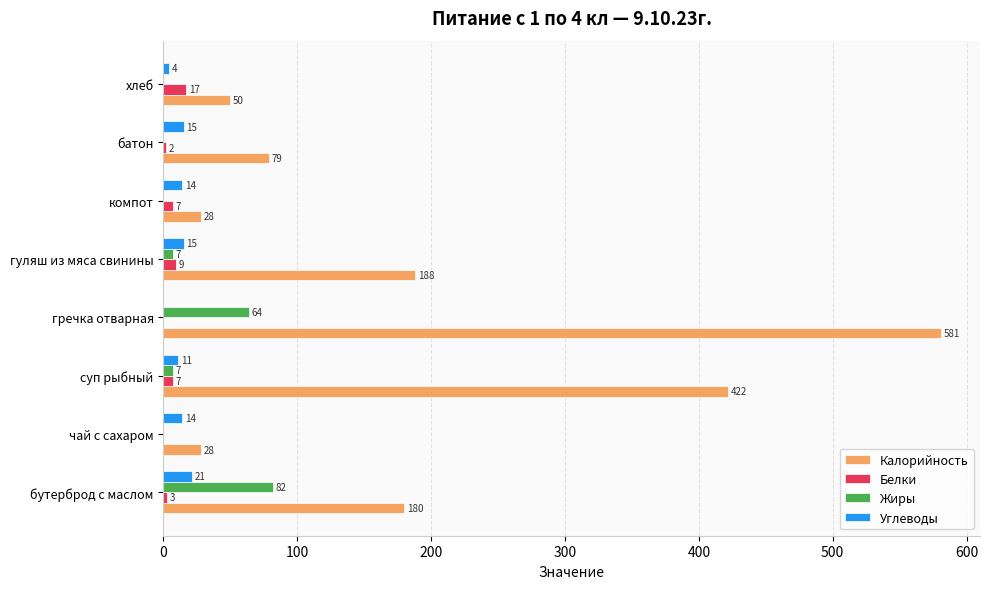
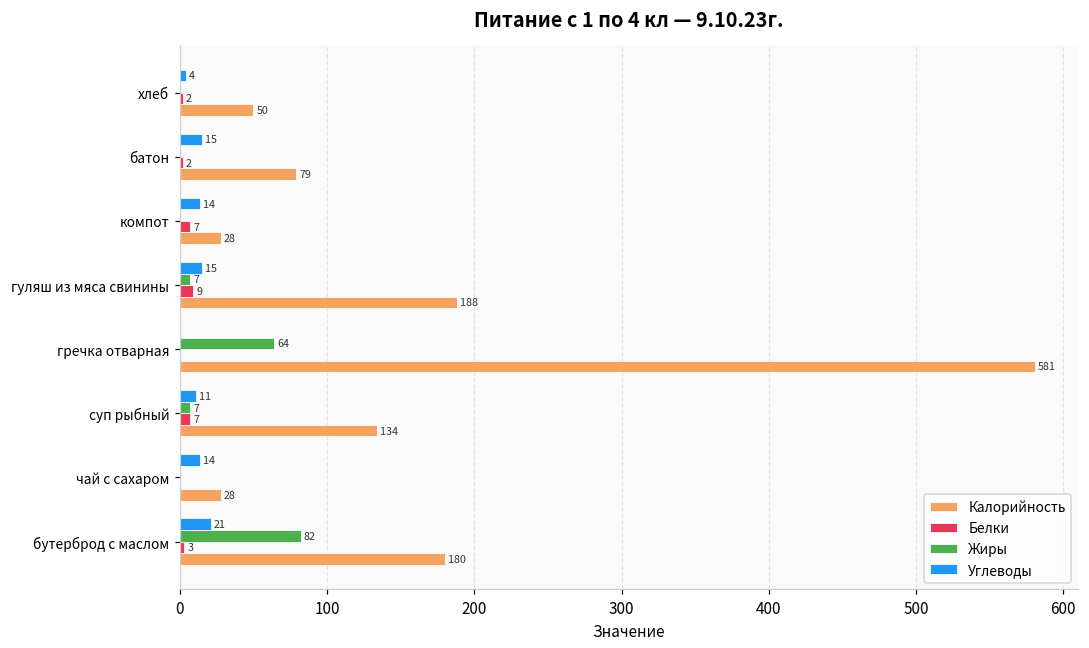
  {
    "Калорийность": {
      "хлеб": 50,
      "батон": 79,
      "компот": 28,
      "гуляш из мяса свинины": 188,
      "гречка отварная": 581,
-     "суп рыбный": 422,
+     "суп рыбный": 134,
      "чай с сахаром": 28,
      "бутерброд с маслом": 180
    },
    "Белки": {
-     "хлеб": 17,
+     "хлеб": 2,
      "батон": 2,
      "компот": 7,
      "гуляш из мяса свинины": 9,
      "суп рыбный": 7,
      "бутерброд с маслом": 3
    },
    "Жиры": {
      "гуляш из мяса свинины": 7,
      "гречка отварная": 64,
      "суп рыбный": 7,
      "бутерброд с маслом": 82
    },
    "Углеводы": {
      "хлеб": 4,
      "батон": 15,
      "компот": 14,
      "гуляш из мяса свинины": 15,
      "суп рыбный": 11,
      "чай с сахаром": 14,
      "бутерброд с маслом": 21
    }
  }
